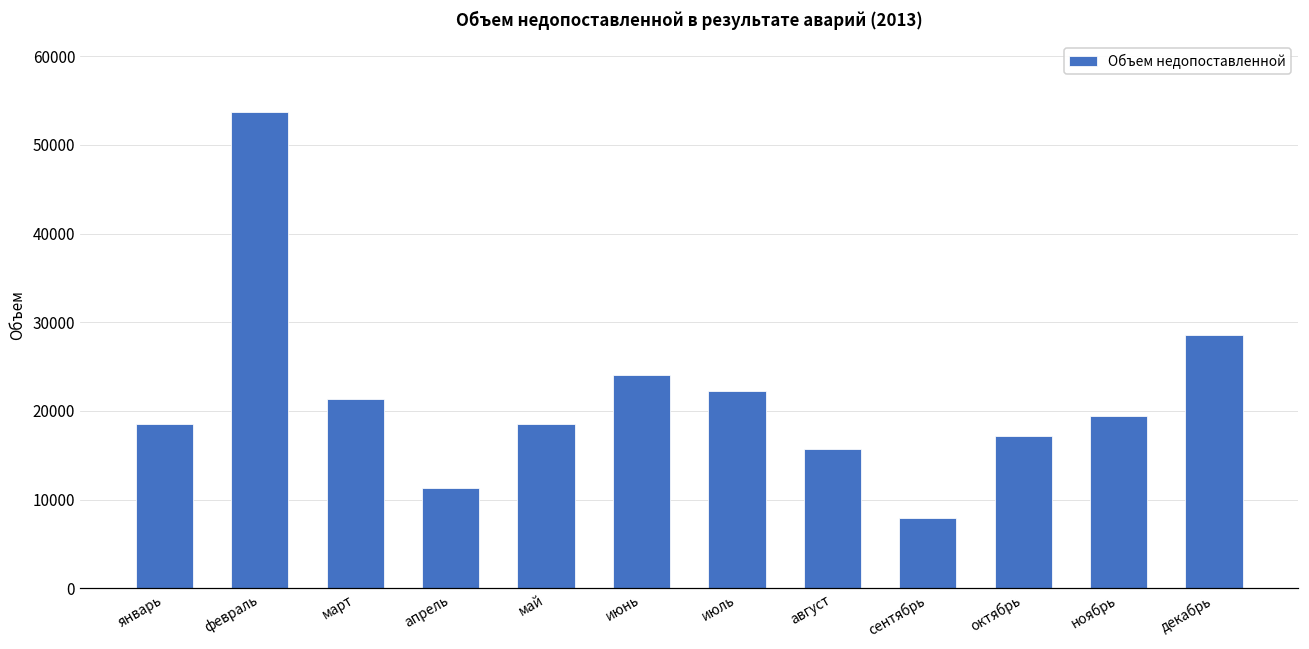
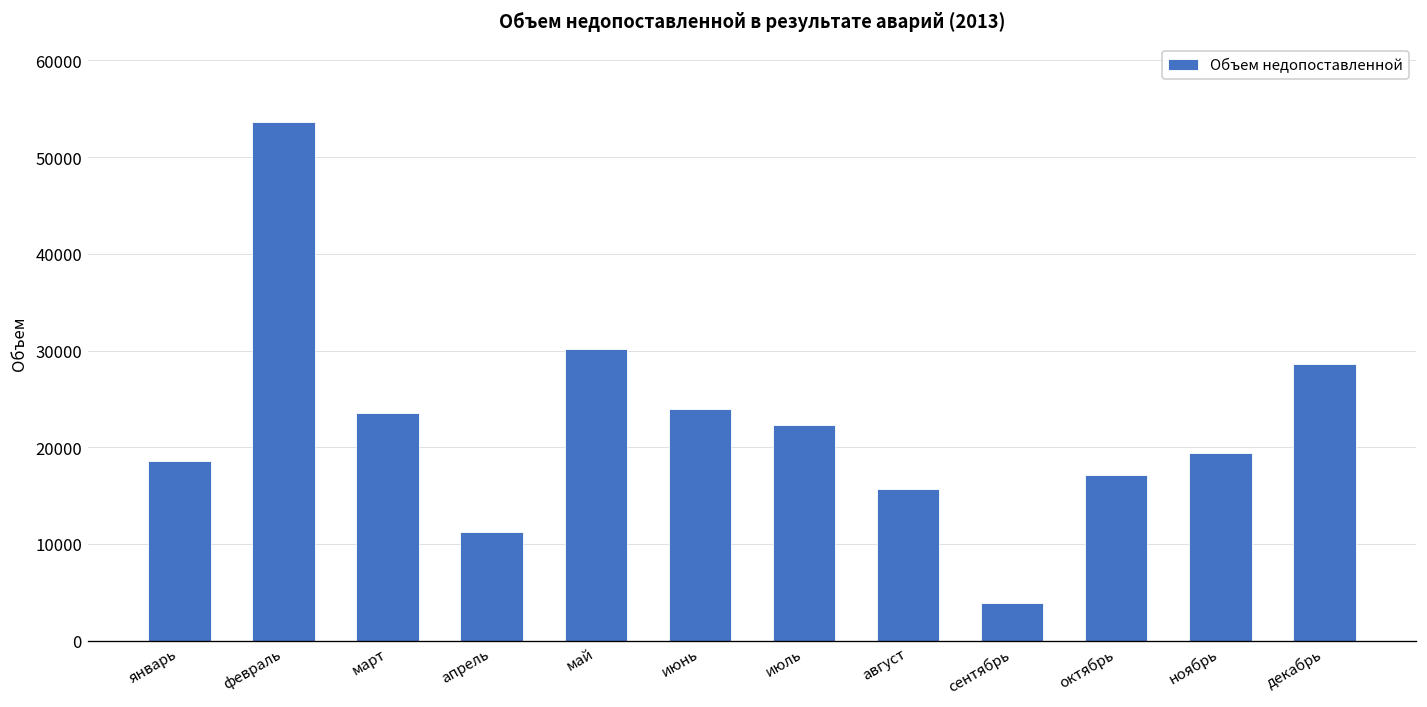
  {
    "январь": 19000,
    "февраль": 54000,
-   "март": 21000,
+   "март": 24000,
    "апрель": 11000,
-   "май": 19000,
+   "май": 30000,
    "июнь": 24000,
    "июль": 22000,
    "август": 16000,
-   "сентябрь": 8000,
+   "сентябрь": 4000,
    "октябрь": 17000,
    "ноябрь": 19000,
    "декабрь": 29000
  }
